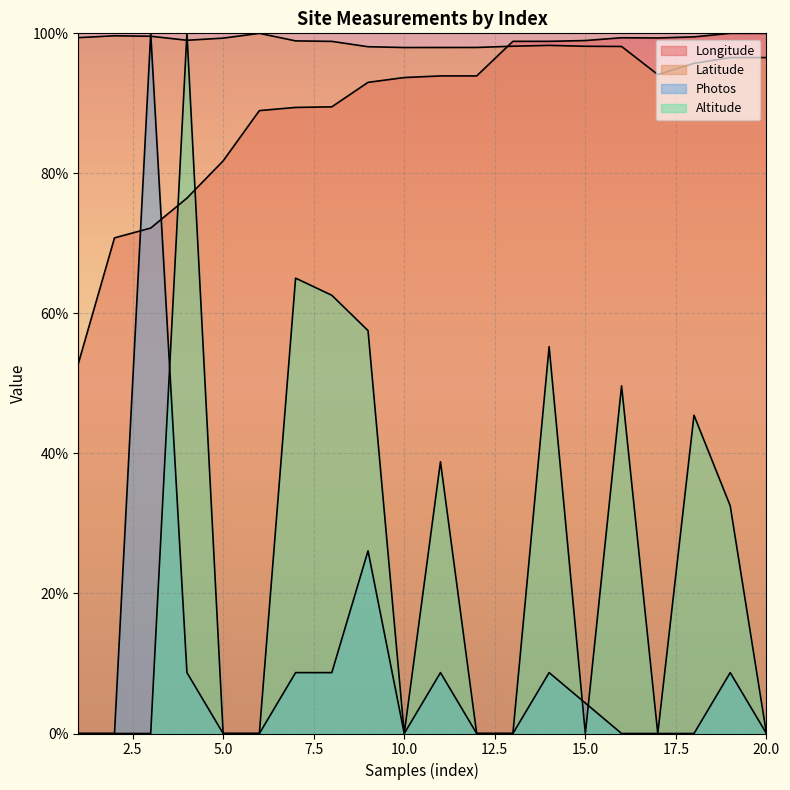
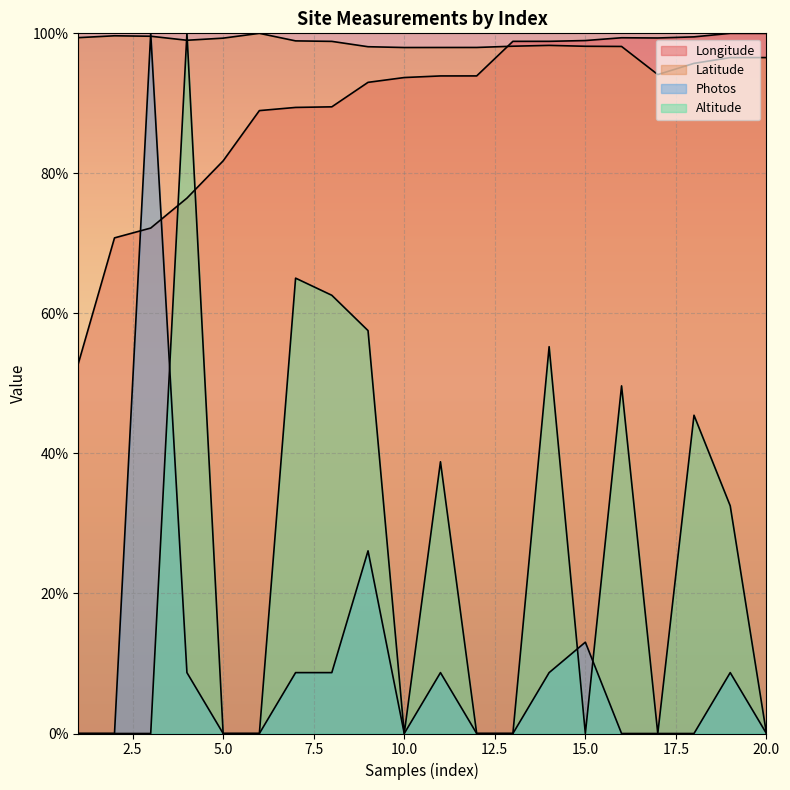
  {
    "Photos": {
-     "15.0": "4%"
+     "15.0": "13%"
    },
    "Altitude": {
      "15.0": "0%"
    }
  }
